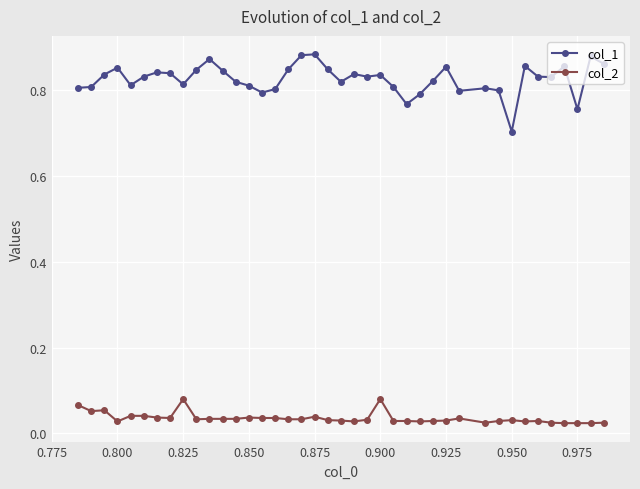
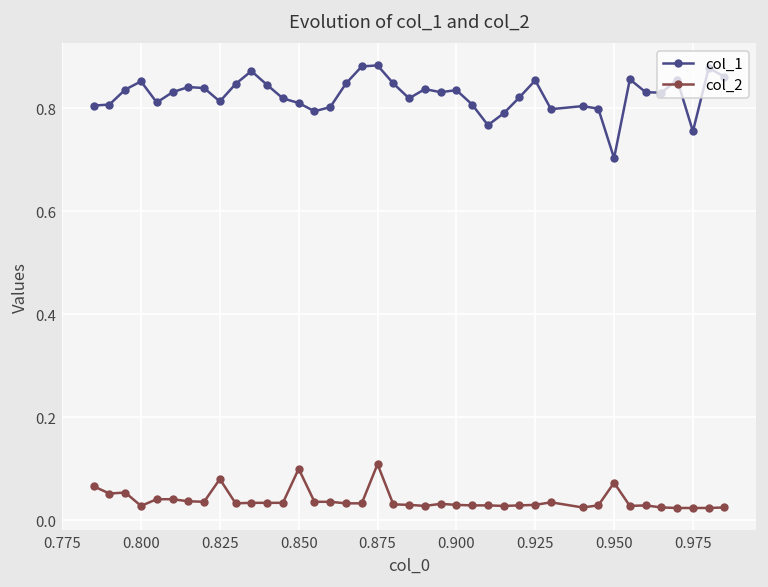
  {
    "col_1": {
      "0.800": 0.85,
      "0.825": 0.81,
      "0.850": 0.81,
      "0.875": 0.88,
      "0.900": 0.84,
      "0.925": 0.85,
      "0.950": 0.70,
      "0.975": 0.76
    },
    "col_2": {
      "0.800": 0.03,
      "0.825": 0.08,
-     "0.850": 0.04,
-     "0.875": 0.04,
-     "0.900": 0.08,
+     "0.850": 0.10,
+     "0.875": 0.11,
+     "0.900": 0.03,
      "0.925": 0.03,
-     "0.950": 0.03,
+     "0.950": 0.07,
      "0.975": 0.02
    }
  }
